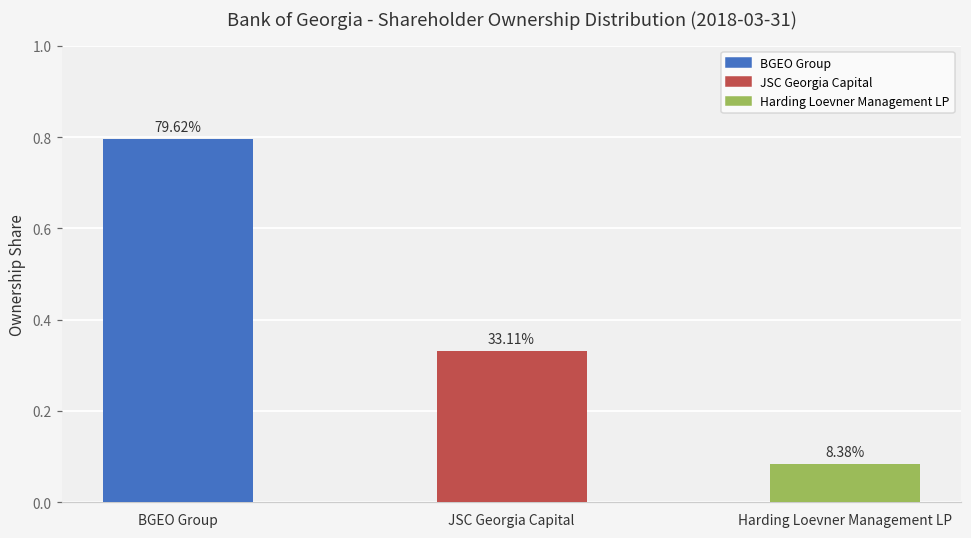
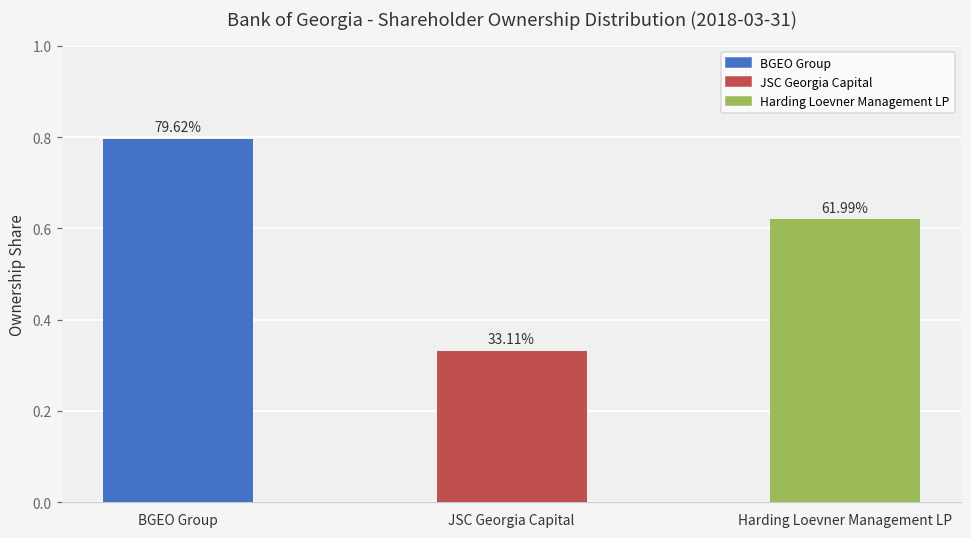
  {
    "BGEO Group": "79.62%",
    "JSC Georgia Capital": "33.11%",
-   "Harding Loevner Management LP": "8.38%"
+   "Harding Loevner Management LP": "61.99%"
  }
